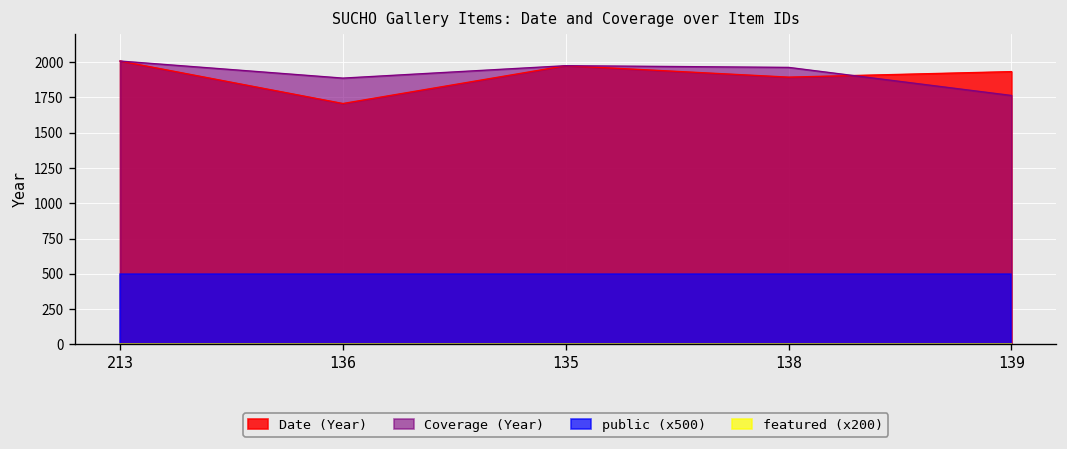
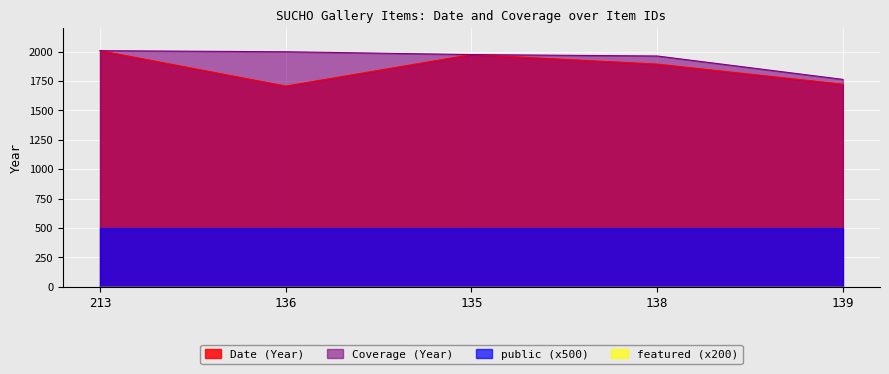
  {
    "Date (Year)": {
      "136": 1710,
      "138": 1890,
-     "139": 1930
+     "139": 1720
    },
    "Coverage (Year)": {
-     "136": 1890,
+     "136": 2000,
      "138": 1960,
      "139": 1760
    },
    "public (x500)": {
      "213": 500,
      "136": 500,
      "135": 500,
      "138": 500,
      "139": 500
    },
    "featured (x200)": {
      "213": 0,
      "136": 0,
      "135": 0,
      "138": 0,
      "139": 0
    }
  }
